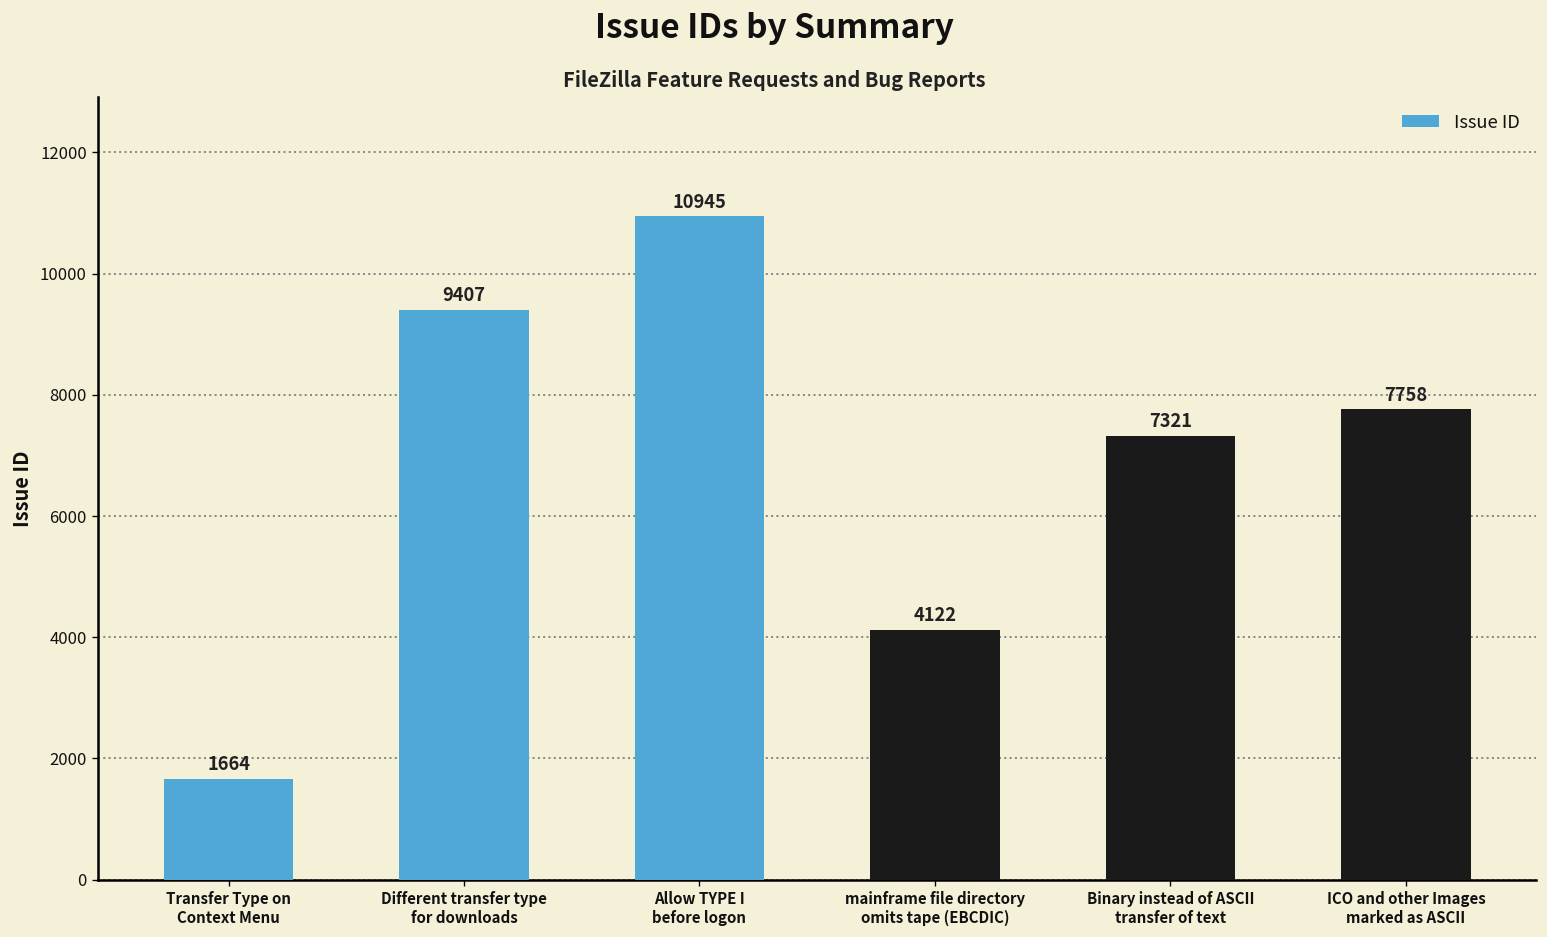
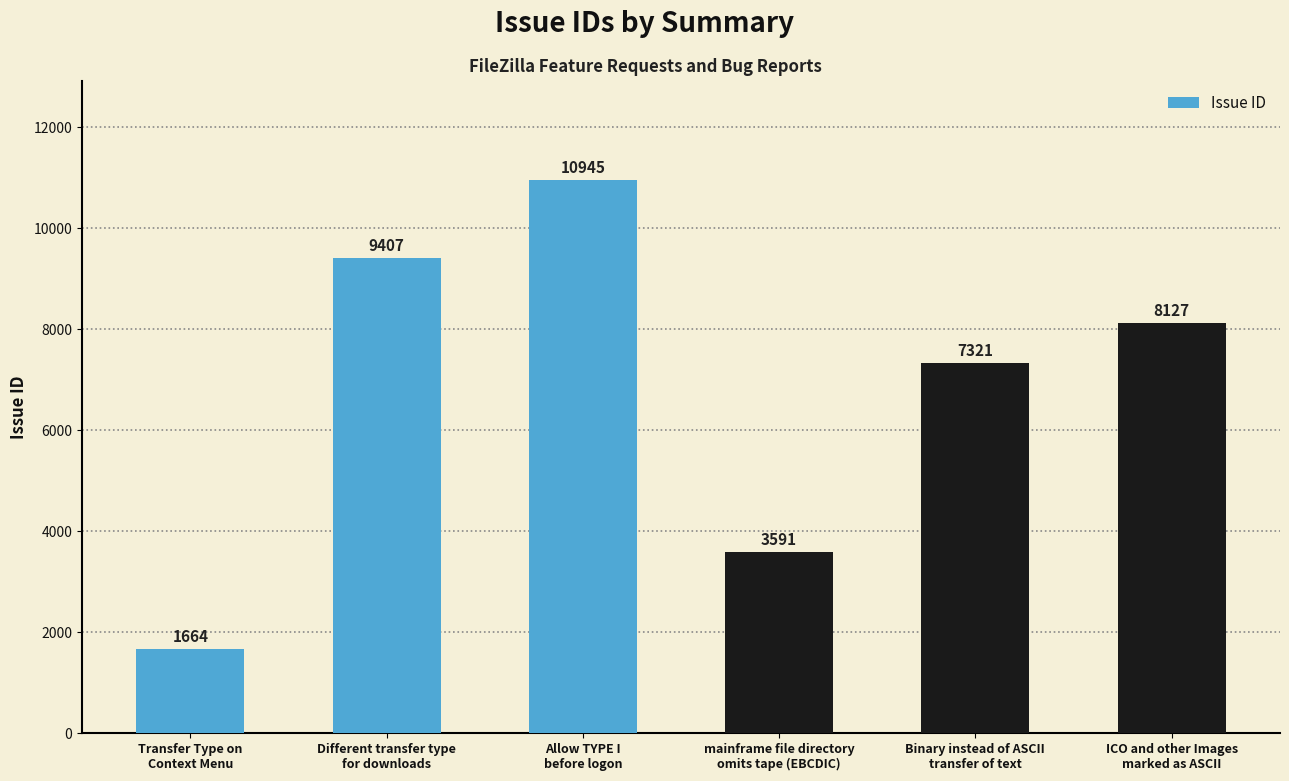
  {
    "Transfer Type on Context Menu": 1664,
    "Different transfer type for downloads": 9407,
    "Allow TYPE I before logon": 10945,
-   "mainframe file directory omits tape (EBCDIC)": 4122,
+   "mainframe file directory omits tape (EBCDIC)": 3591,
    "Binary instead of ASCII transfer of text": 7321,
-   "ICO and other Images marked as ASCII": 7758
+   "ICO and other Images marked as ASCII": 8127
  }
